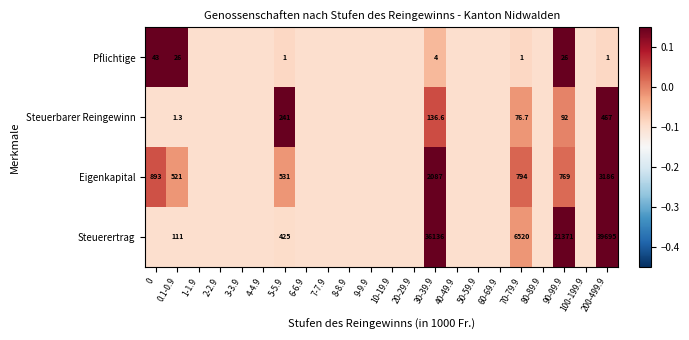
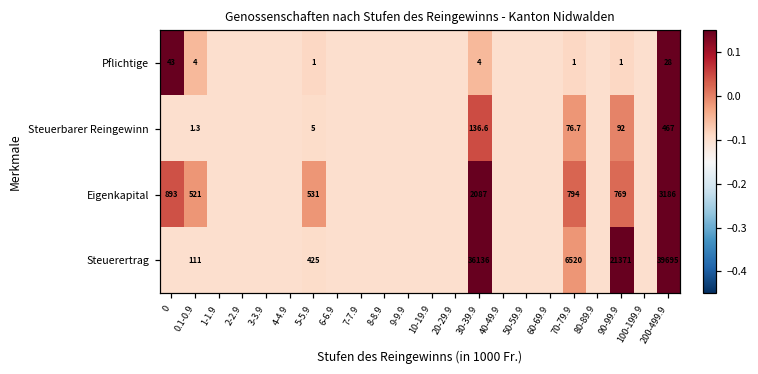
  {
    "Pflichtige": {
      "0": 43,
-     "0.1-0.9": 26,
+     "0.1-0.9": 4,
      "5-5.9": 1,
      "30-39.9": 4,
      "70-79.9": 1,
-     "90-99.9": 26,
-     "200-499.9": 1
+     "90-99.9": 1,
+     "200-499.9": 28
    },
    "Steuerbarer Reingewinn": {
      "0.1-0.9": 1.3,
-     "5-5.9": 241,
+     "5-5.9": 5,
      "30-39.9": 136.6,
      "70-79.9": 76.7,
      "90-99.9": 92,
      "200-499.9": 467
    },
    "Eigenkapital": {
      "0": 893,
      "0.1-0.9": 521,
      "5-5.9": 531,
      "30-39.9": 2087,
      "70-79.9": 794,
      "90-99.9": 769,
      "200-499.9": 3186
    },
    "Steuerertrag": {
      "0.1-0.9": 111,
      "5-5.9": 425,
      "30-39.9": 36136,
      "70-79.9": 6520,
      "90-99.9": 21371,
      "200-499.9": 39695
    }
  }
